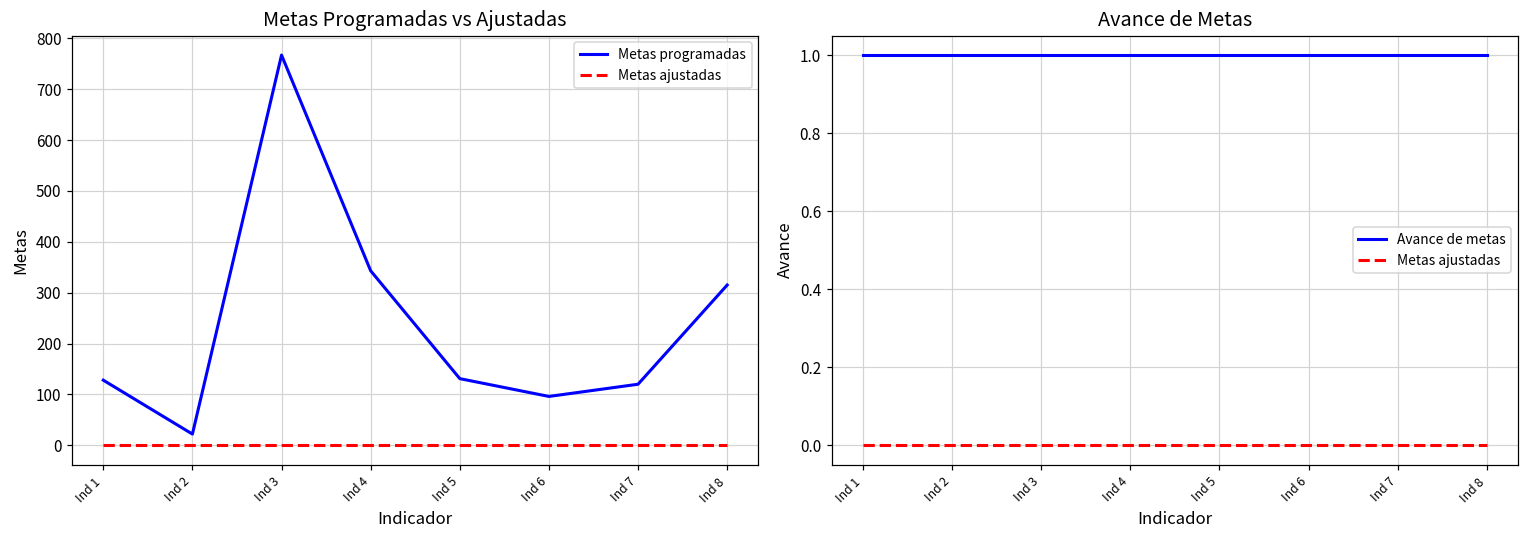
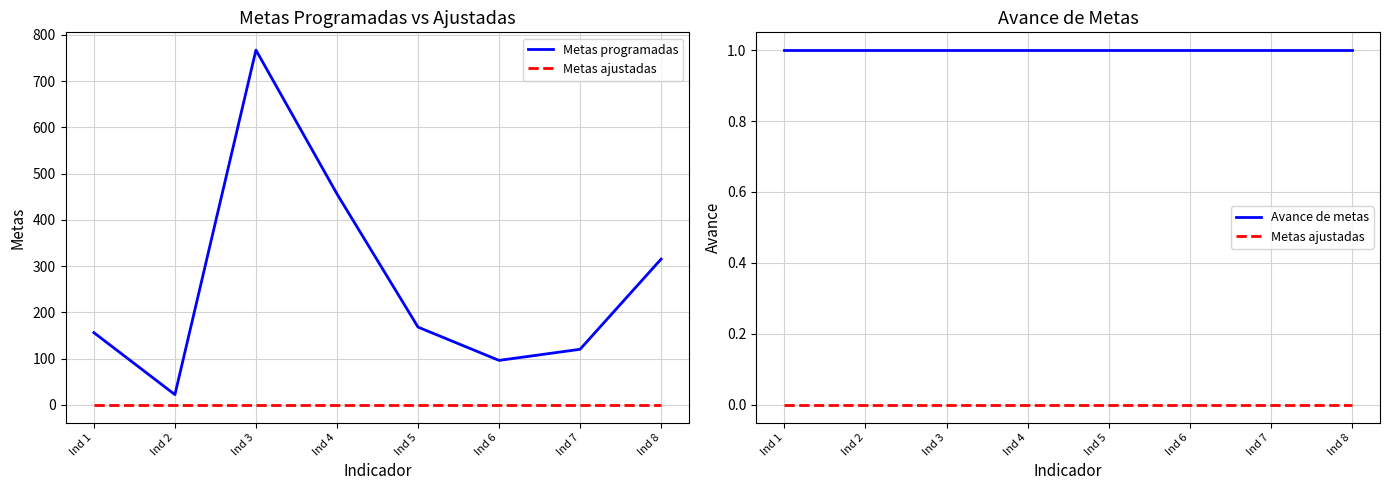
  {
    "Metas Programadas vs Ajustadas": {
      "Metas programadas": {
-       "Ind 1": 130,
+       "Ind 1": 160,
        "Ind 2": 20,
        "Ind 3": 770,
-       "Ind 4": 340,
-       "Ind 5": 130,
+       "Ind 4": 460,
+       "Ind 5": 170,
        "Ind 6": 100,
        "Ind 7": 120,
        "Ind 8": 320
      },
      "Metas ajustadas": {
        "Ind 1": 0,
        "Ind 2": 0,
        "Ind 3": 0,
        "Ind 4": 0,
        "Ind 5": 0,
        "Ind 6": 0,
        "Ind 7": 0,
        "Ind 8": 0
      }
    },
    "Avance de Metas": {
      "Avance de metas": {
        "Ind 1": 1.00,
        "Ind 2": 1.00,
        "Ind 3": 1.00,
        "Ind 4": 1.00,
        "Ind 5": 1.00,
        "Ind 6": 1.00,
        "Ind 7": 1.00,
        "Ind 8": 1.00
      },
      "Metas ajustadas": {
        "Ind 1": 0.00,
        "Ind 2": 0.00,
        "Ind 3": 0.00,
        "Ind 4": 0.00,
        "Ind 5": 0.00,
        "Ind 6": 0.00,
        "Ind 7": 0.00,
        "Ind 8": 0.00
      }
    }
  }
